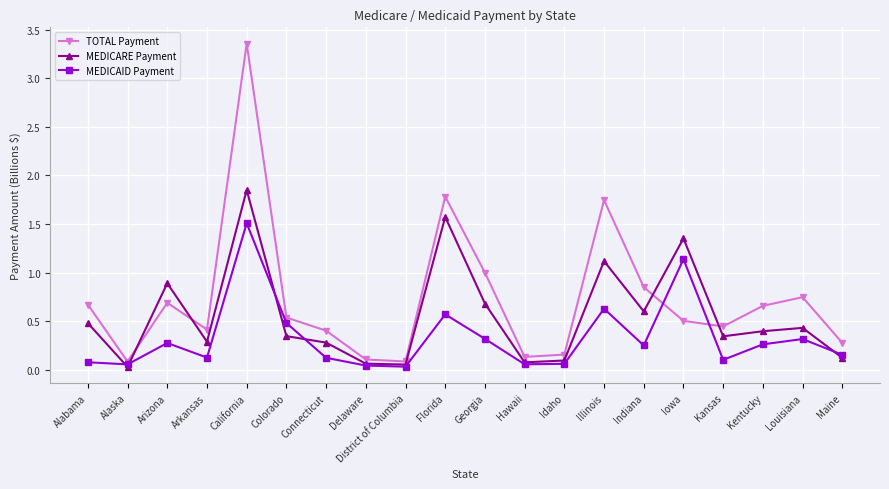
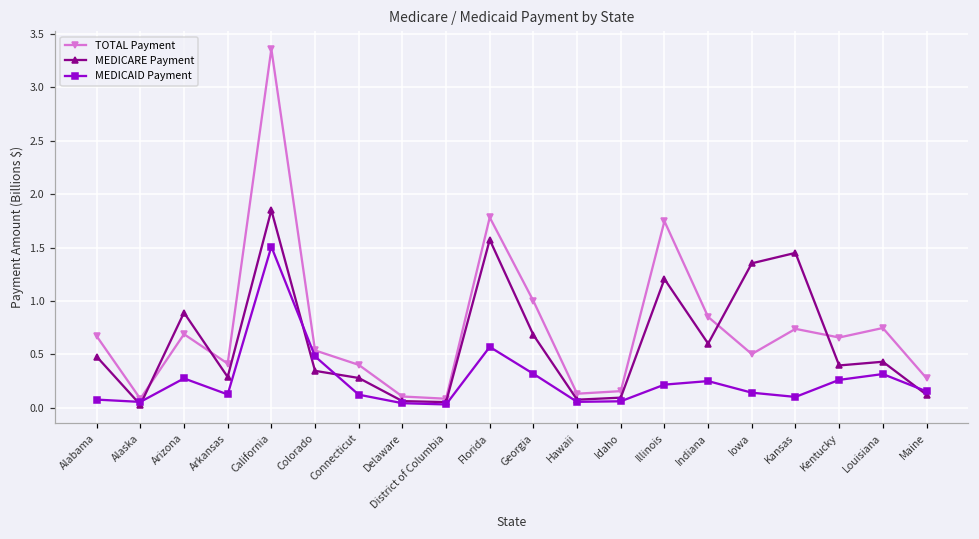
  {
    "TOTAL Payment": {
      "Alabama": 0.7,
      "Alaska": 0.1,
      "Arizona": 0.7,
      "Arkansas": 0.4,
      "California": 3.4,
      "Colorado": 0.5,
      "Connecticut": 0.4,
      "Delaware": 0.1,
      "District of Columbia": 0.1,
      "Florida": 1.8,
      "Georgia": 1.0,
      "Hawaii": 0.1,
      "Idaho": 0.2,
      "Illinois": 1.7,
      "Indiana": 0.9,
      "Iowa": 0.5,
-     "Kansas": 0.4,
+     "Kansas": 0.7,
      "Kentucky": 0.7,
      "Louisiana": 0.7,
      "Maine": 0.3
    },
    "MEDICARE Payment": {
      "Alabama": 0.5,
      "Arizona": 0.9,
      "Arkansas": 0.3,
      "California": 1.9,
      "Colorado": 0.3,
      "Connecticut": 0.3,
      "Florida": 1.6,
      "Georgia": 0.7,
      "Idaho": 0.1,
-     "Illinois": 1.1,
+     "Illinois": 1.2,
      "Indiana": 0.6,
      "Iowa": 1.4,
-     "Kansas": 0.3,
+     "Kansas": 1.5,
      "Kentucky": 0.4,
      "Louisiana": 0.4,
      "Maine": 0.1
    },
    "MEDICAID Payment": {
      "Alabama": 0.1,
      "Arizona": 0.3,
      "Arkansas": 0.1,
      "California": 1.5,
      "Colorado": 0.5,
      "Connecticut": 0.1,
      "Florida": 0.6,
      "Georgia": 0.3,
      "Idaho": 0.1,
-     "Illinois": 0.6,
+     "Illinois": 0.2,
      "Indiana": 0.3,
-     "Iowa": 1.1,
+     "Iowa": 0.1,
      "Kansas": 0.1,
      "Kentucky": 0.3,
      "Louisiana": 0.3,
      "Maine": 0.2
    }
  }
